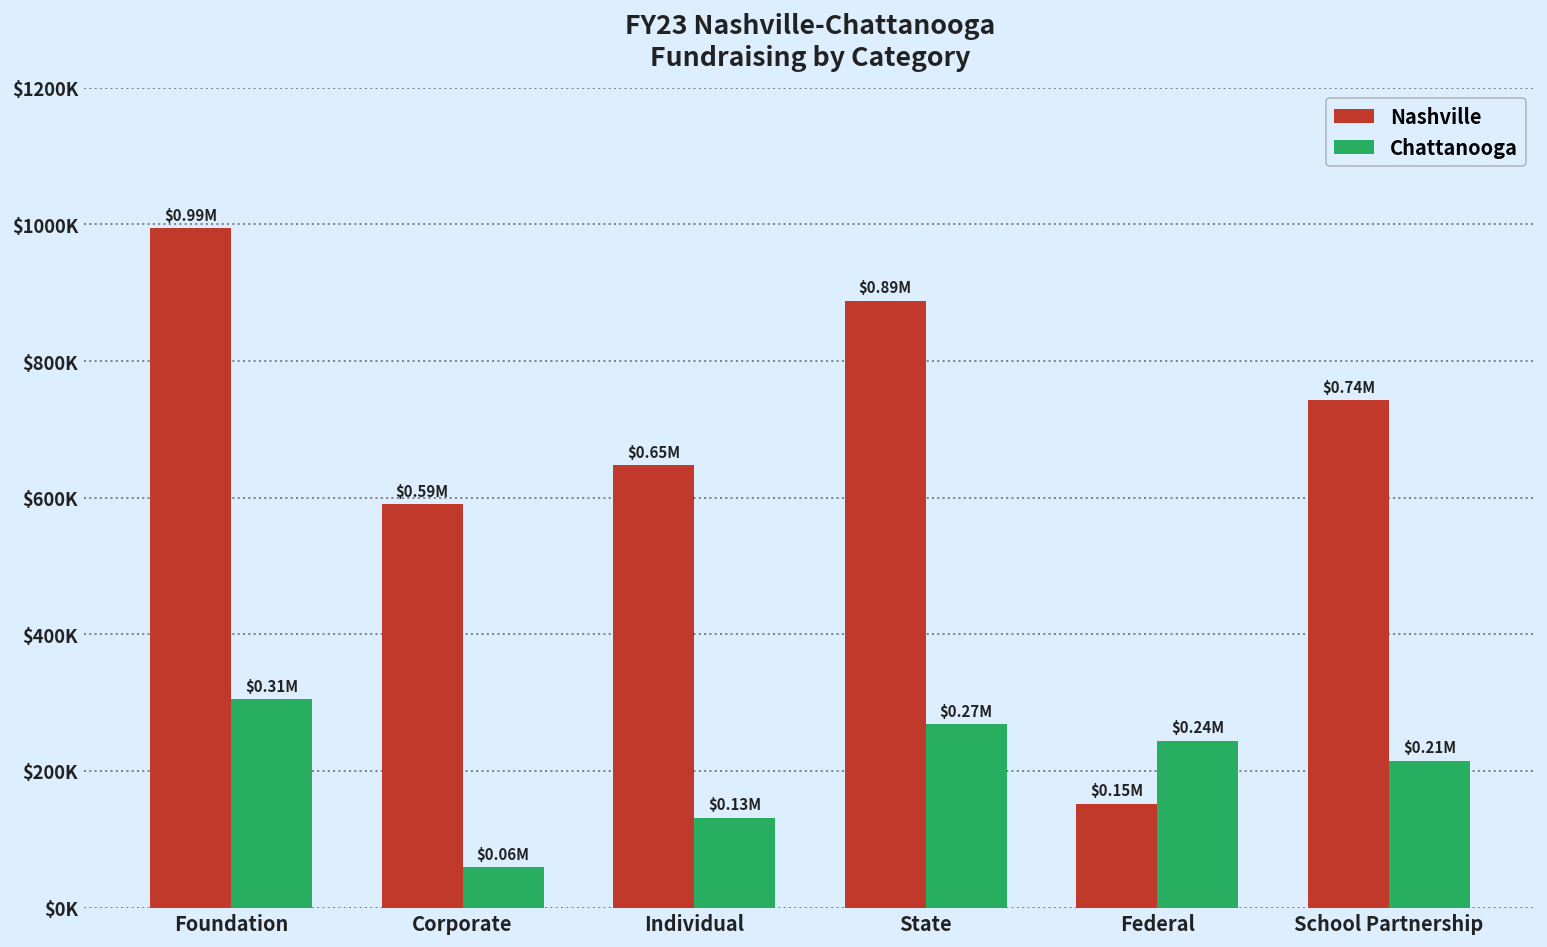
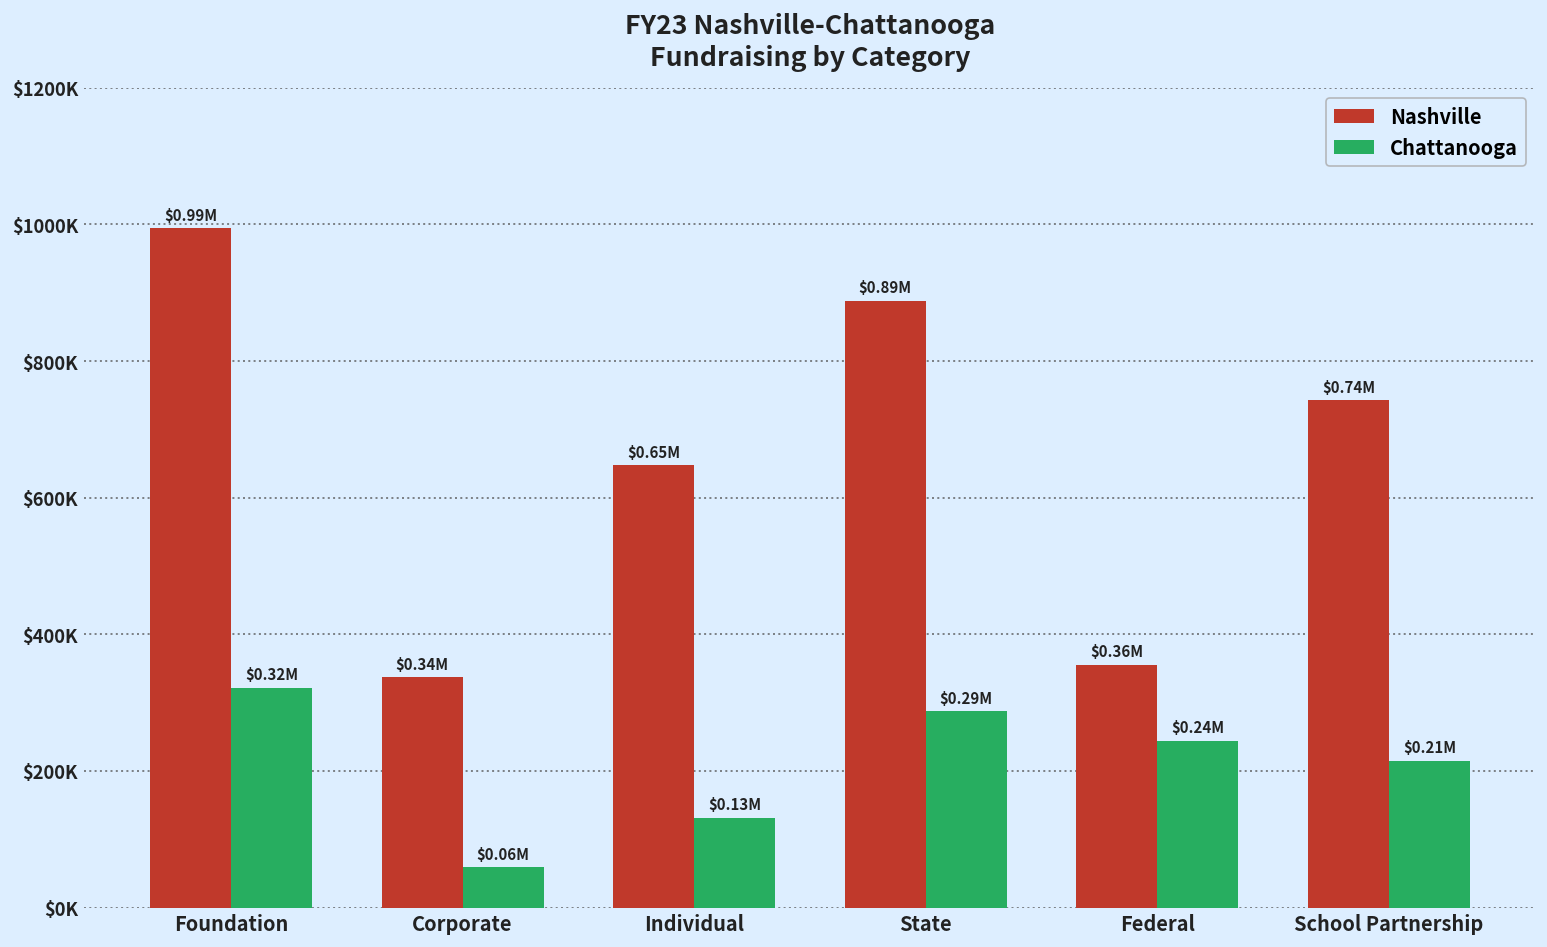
  {
    "Nashville": {
      "Foundation": "$0.99M",
-     "Corporate": "$0.59M",
+     "Corporate": "$0.34M",
      "Individual": "$0.65M",
      "State": "$0.89M",
-     "Federal": "$0.15M",
+     "Federal": "$0.36M",
      "School Partnership": "$0.74M"
    },
    "Chattanooga": {
-     "Foundation": "$0.31M",
+     "Foundation": "$0.32M",
      "Corporate": "$0.06M",
      "Individual": "$0.13M",
-     "State": "$0.27M",
+     "State": "$0.29M",
      "Federal": "$0.24M",
      "School Partnership": "$0.21M"
    }
  }
